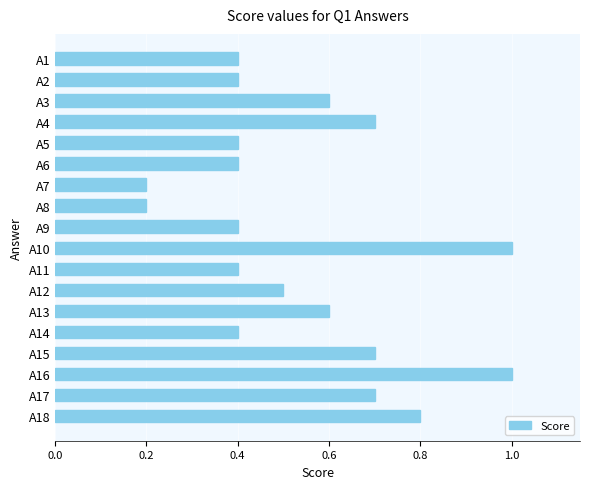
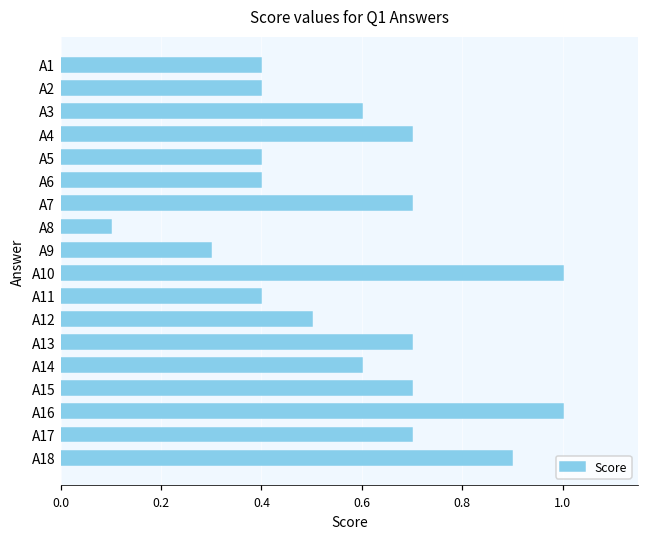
  {
    "A1": 0.4,
    "A2": 0.4,
    "A3": 0.6,
    "A4": 0.7,
    "A5": 0.4,
    "A6": 0.4,
-   "A7": 0.2,
-   "A8": 0.2,
-   "A9": 0.4,
+   "A7": 0.7,
+   "A8": 0.1,
+   "A9": 0.3,
    "A10": 1.0,
    "A11": 0.4,
    "A12": 0.5,
-   "A13": 0.6,
-   "A14": 0.4,
+   "A13": 0.7,
+   "A14": 0.6,
    "A15": 0.7,
    "A16": 1.0,
    "A17": 0.7,
-   "A18": 0.8
+   "A18": 0.9
  }
